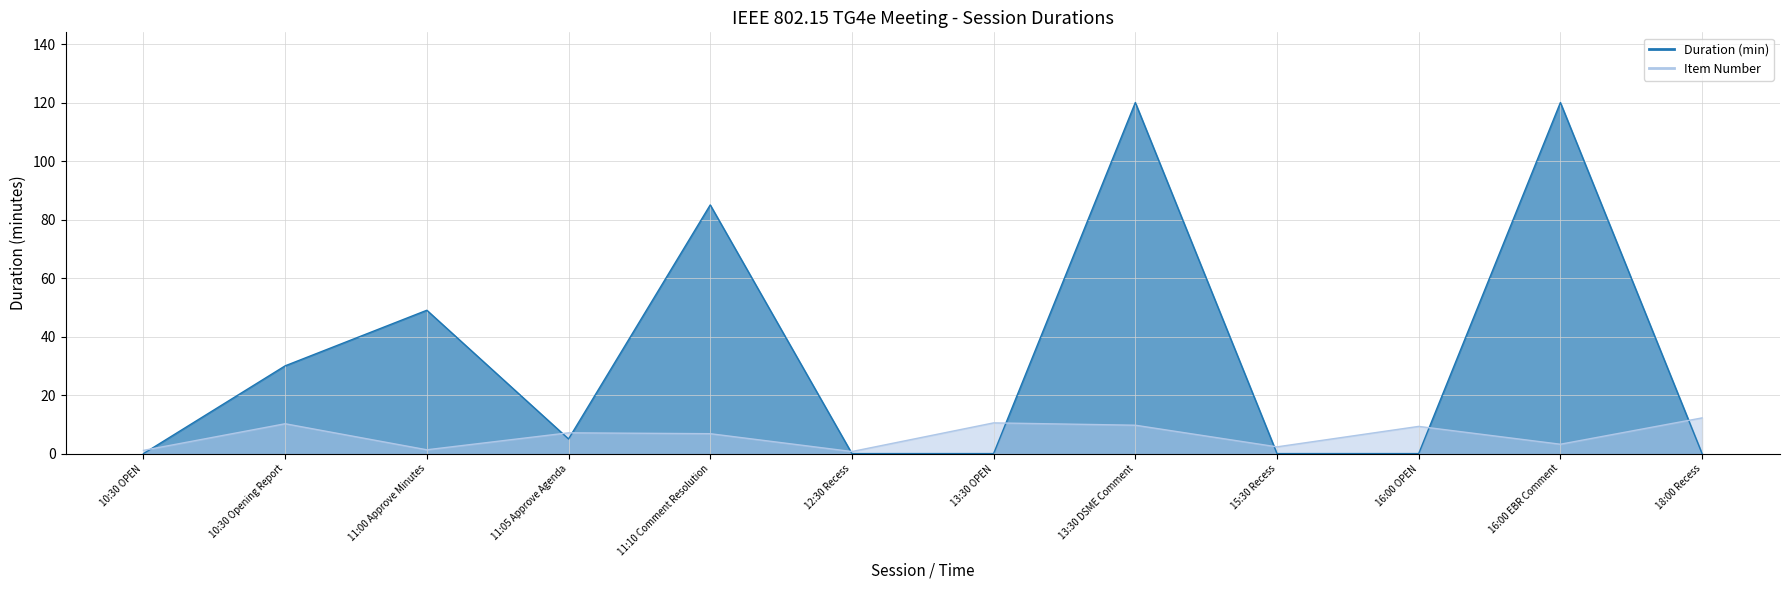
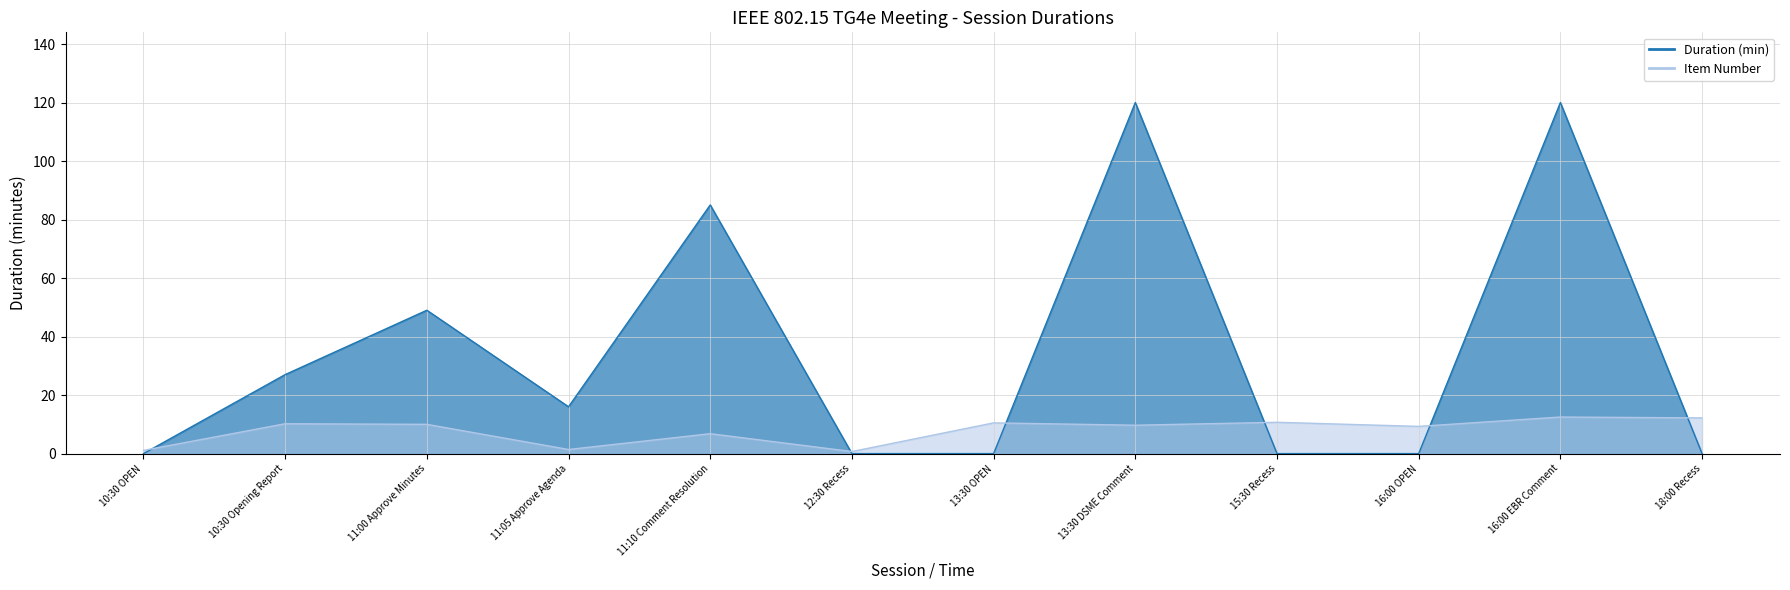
  {
    "Duration (min)": {
      "10:30 OPEN": 0,
-     "10:30 Opening Report": 30,
+     "10:30 Opening Report": 27,
      "11:00 Approve Minutes": 49,
-     "11:05 Approve Agenda": 5,
+     "11:05 Approve Agenda": 16,
      "11:10 Comment Resolution": 85,
      "13:30 OPEN": 0,
      "13:30 DSME Comment": 120,
      "15:30 Recess": 0,
      "16:00 OPEN": 0,
      "16:00 EBR Comment": 120,
      "18:00 Recess": 0
    },
    "Item Number": {
      "10:30 OPEN": 1,
      "10:30 Opening Report": 10,
-     "11:00 Approve Minutes": 1,
-     "11:05 Approve Agenda": 7,
+     "11:00 Approve Minutes": 10,
+     "11:05 Approve Agenda": 1,
      "11:10 Comment Resolution": 7,
      "13:30 OPEN": 11,
      "13:30 DSME Comment": 10,
-     "15:30 Recess": 2,
+     "15:30 Recess": 11,
      "16:00 OPEN": 9,
-     "16:00 EBR Comment": 3,
+     "16:00 EBR Comment": 13,
      "18:00 Recess": 12
    }
  }
